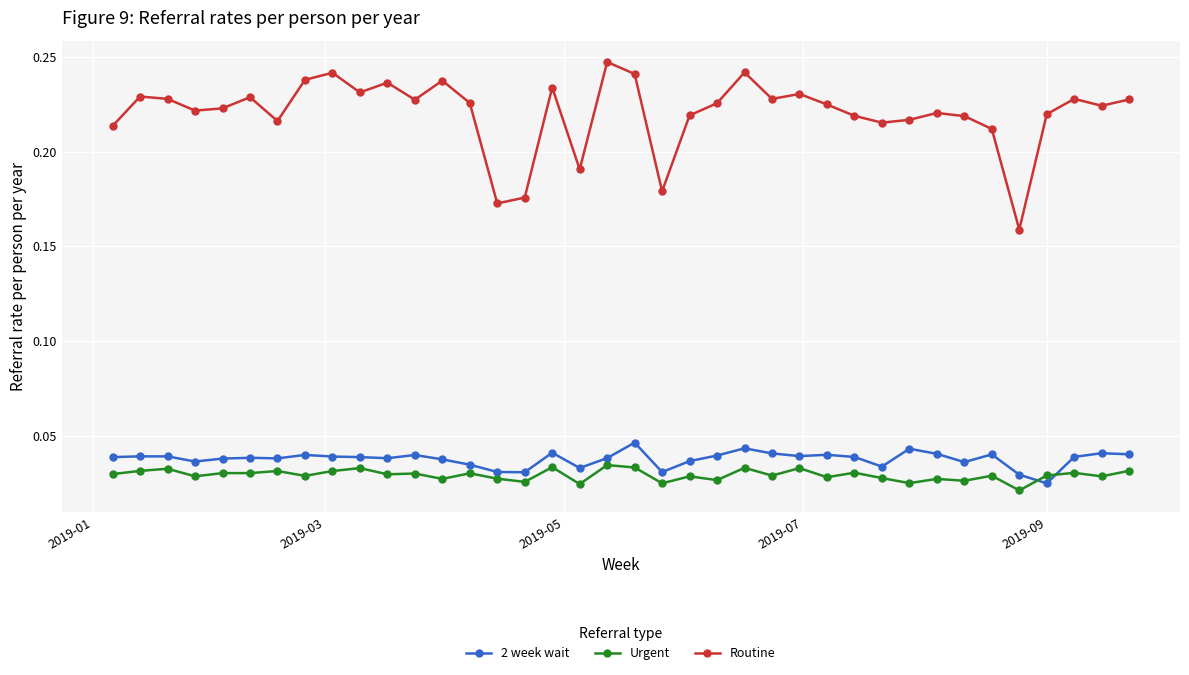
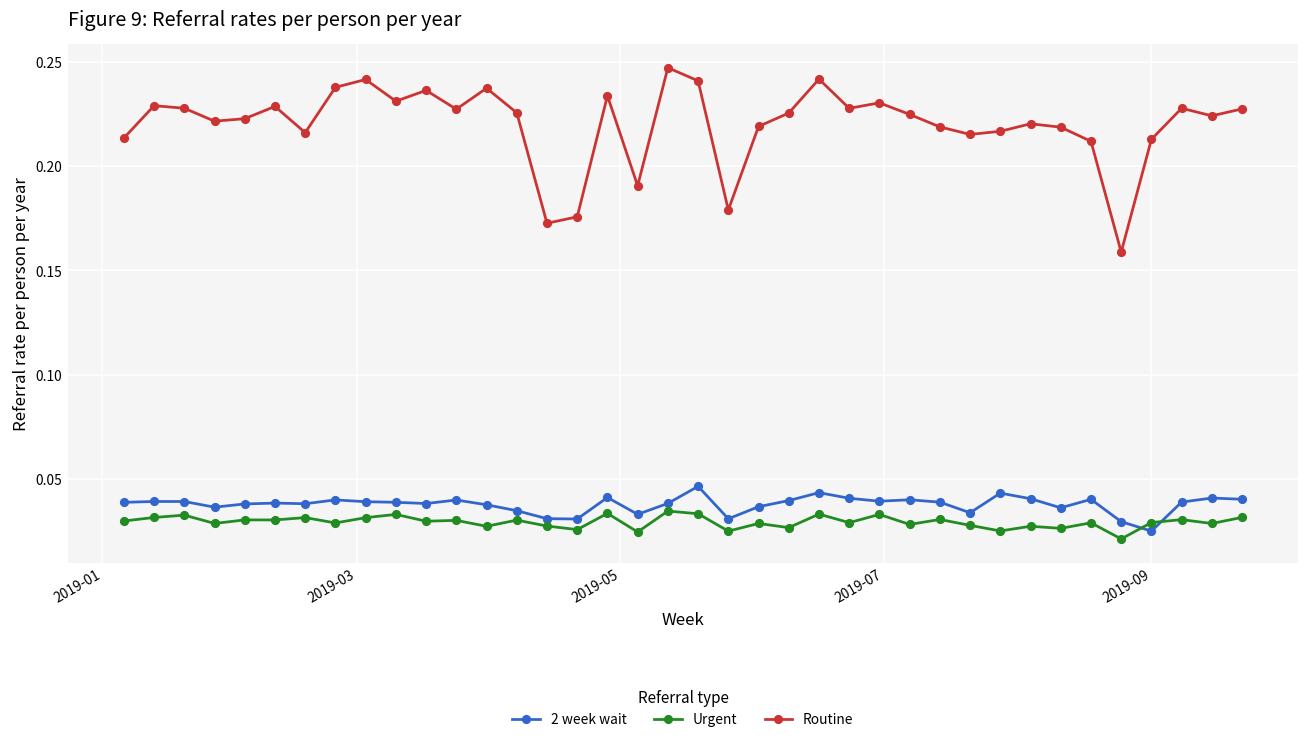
  {
    "2 week wait": {
      "2019-09": 0.025
    },
    "Urgent": {
      "2019-09": 0.029
    },
    "Routine": {
-     "2019-09": 0.220
+     "2019-09": 0.213
    }
  }
